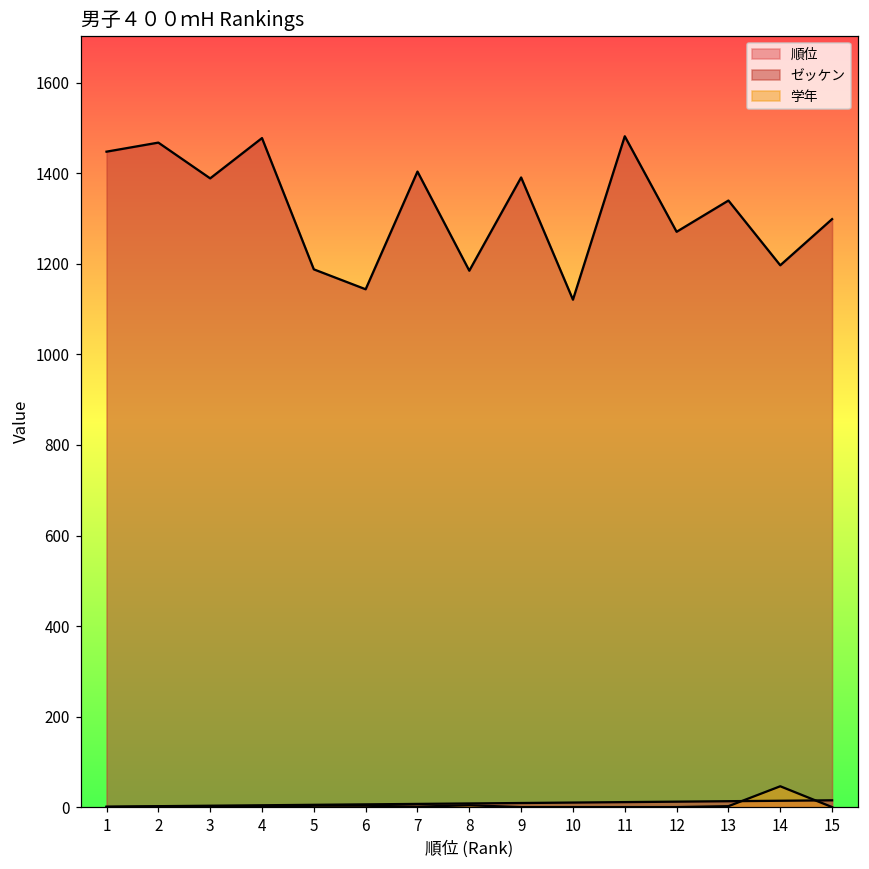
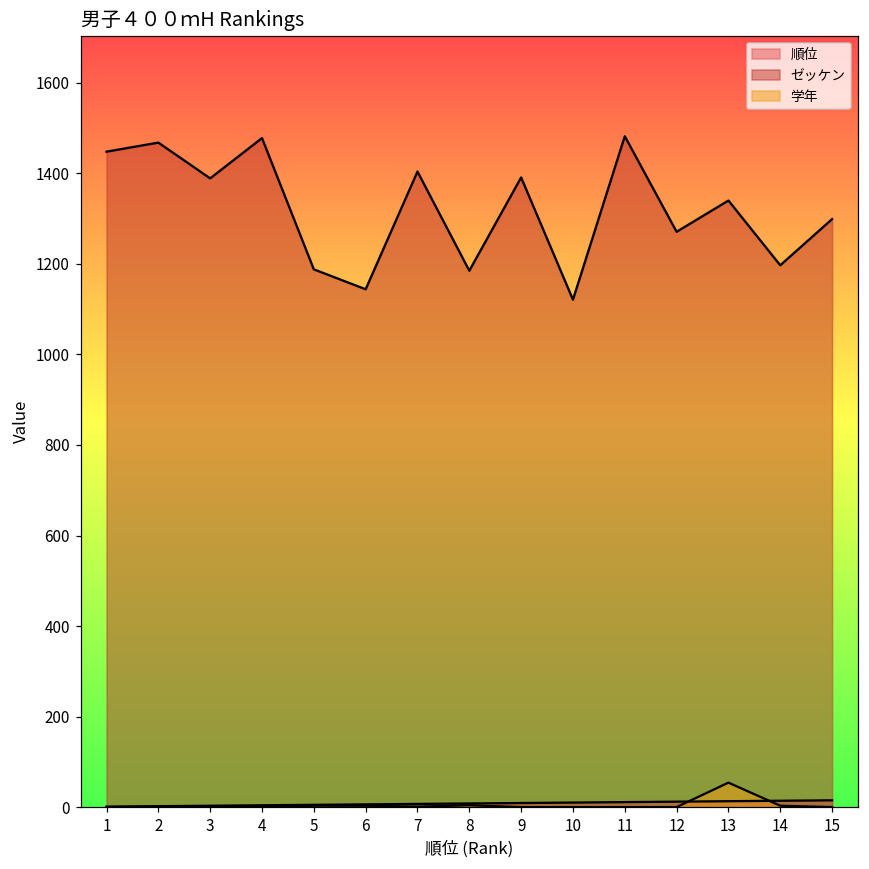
  {
    "学年": {
      "9": 0,
      "10": 0,
      "11": 0,
      "12": 0,
-     "13": 0,
-     "14": 50,
+     "13": 50,
+     "14": 0,
      "15": 0
    }
  }
